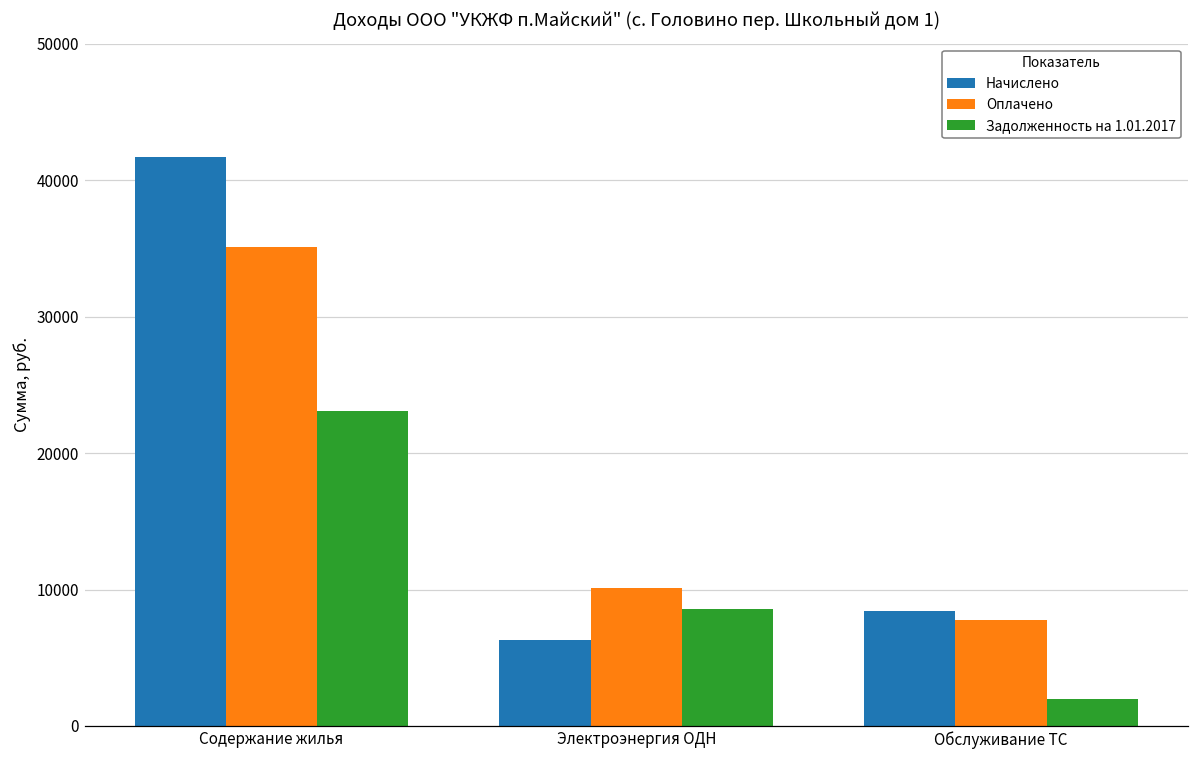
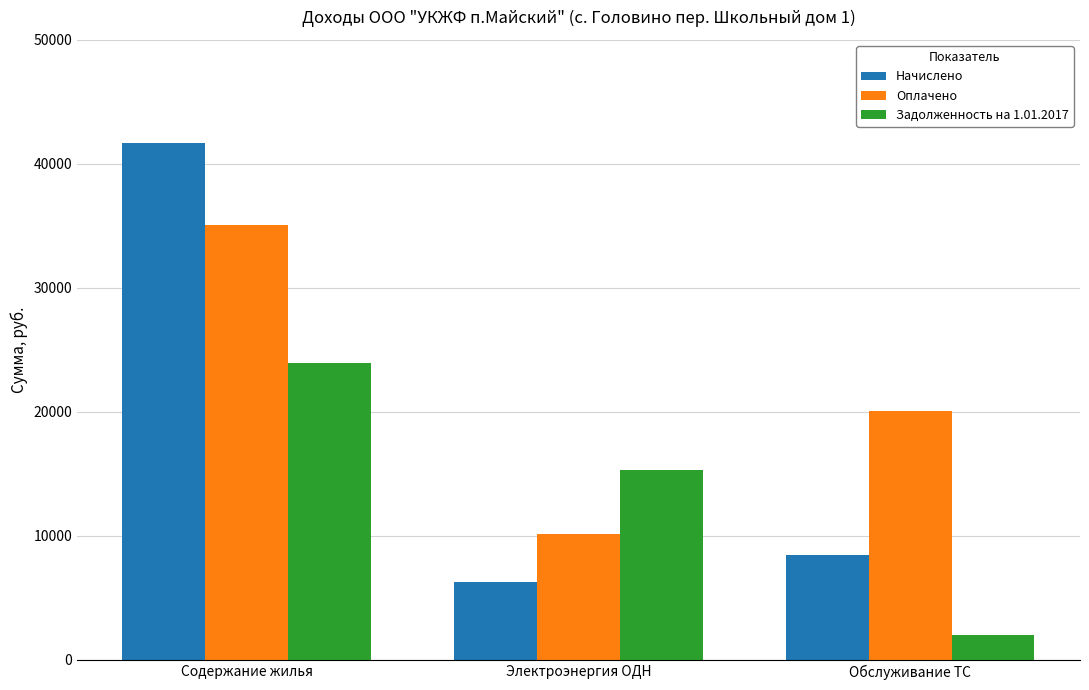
  {
    "Начислено": {
      "Содержание жилья": 41700,
      "Электроэнергия ОДН": 6300,
      "Обслуживание ТС": 8400
    },
    "Оплачено": {
      "Содержание жилья": 35100,
      "Электроэнергия ОДН": 10100,
-     "Обслуживание ТС": 7800
+     "Обслуживание ТС": 20100
    },
    "Задолженность на 1.01.2017": {
-     "Содержание жилья": 23100,
-     "Электроэнергия ОДН": 8600,
+     "Содержание жилья": 23900,
+     "Электроэнергия ОДН": 15300,
      "Обслуживание ТС": 2000
    }
  }
